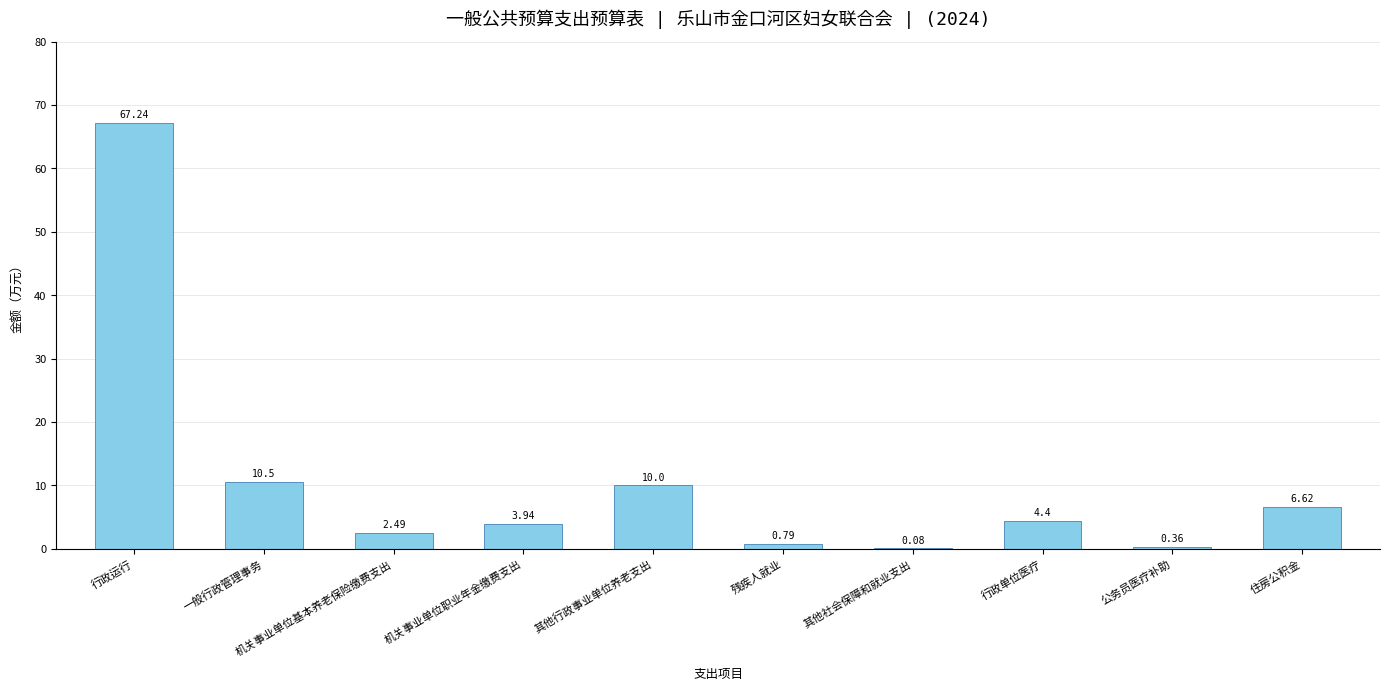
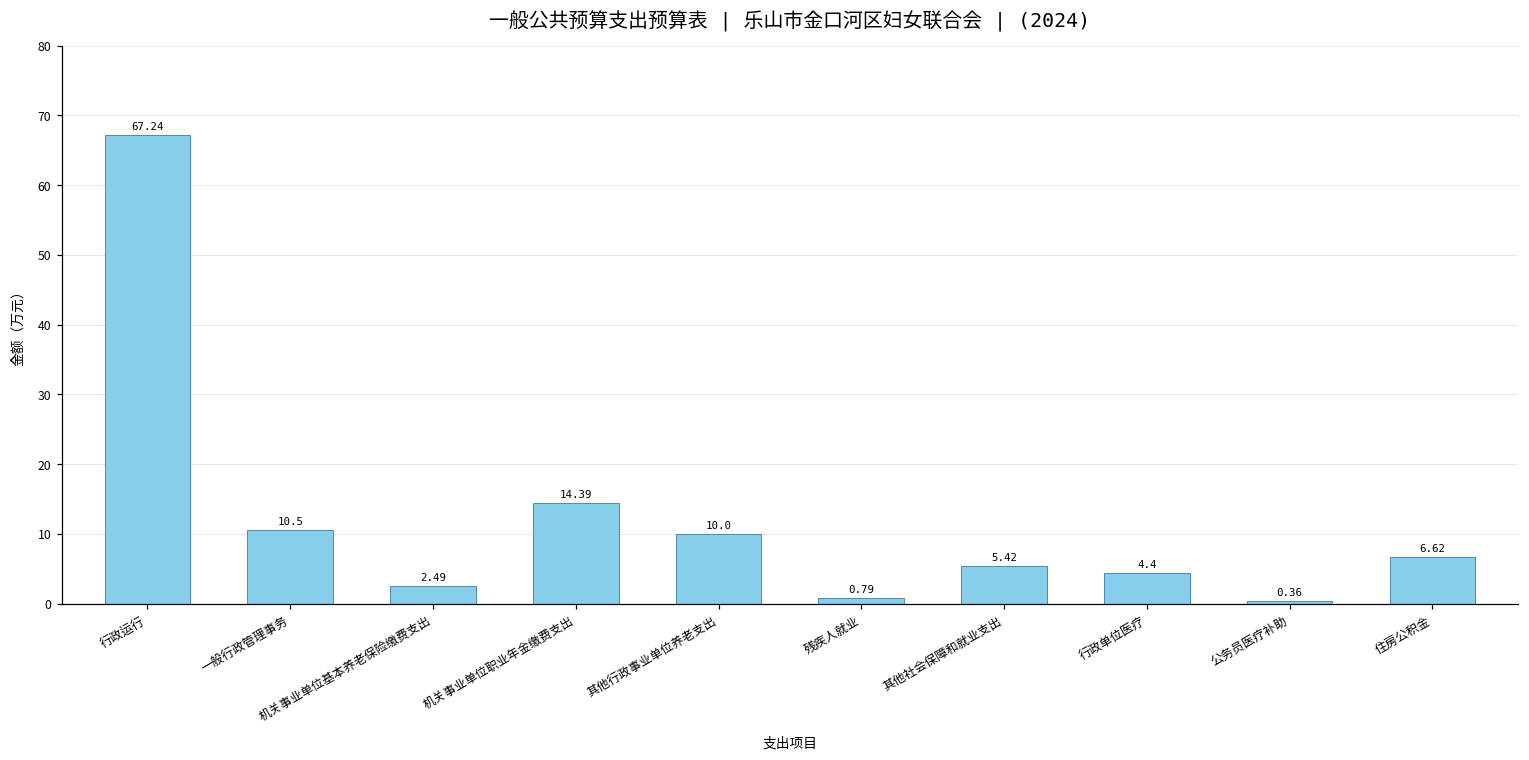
  {
    "行政运行": 67.24,
    "一般行政管理事务": 10.5,
    "机关事业单位基本养老保险缴费支出": 2.49,
-   "机关事业单位职业年金缴费支出": 3.94,
+   "机关事业单位职业年金缴费支出": 14.39,
    "其他行政事业单位养老支出": 10.0,
    "残疾人就业": 0.79,
-   "其他社会保障和就业支出": 0.08,
+   "其他社会保障和就业支出": 5.42,
    "行政单位医疗": 4.4,
    "公务员医疗补助": 0.36,
    "住房公积金": 6.62
  }
